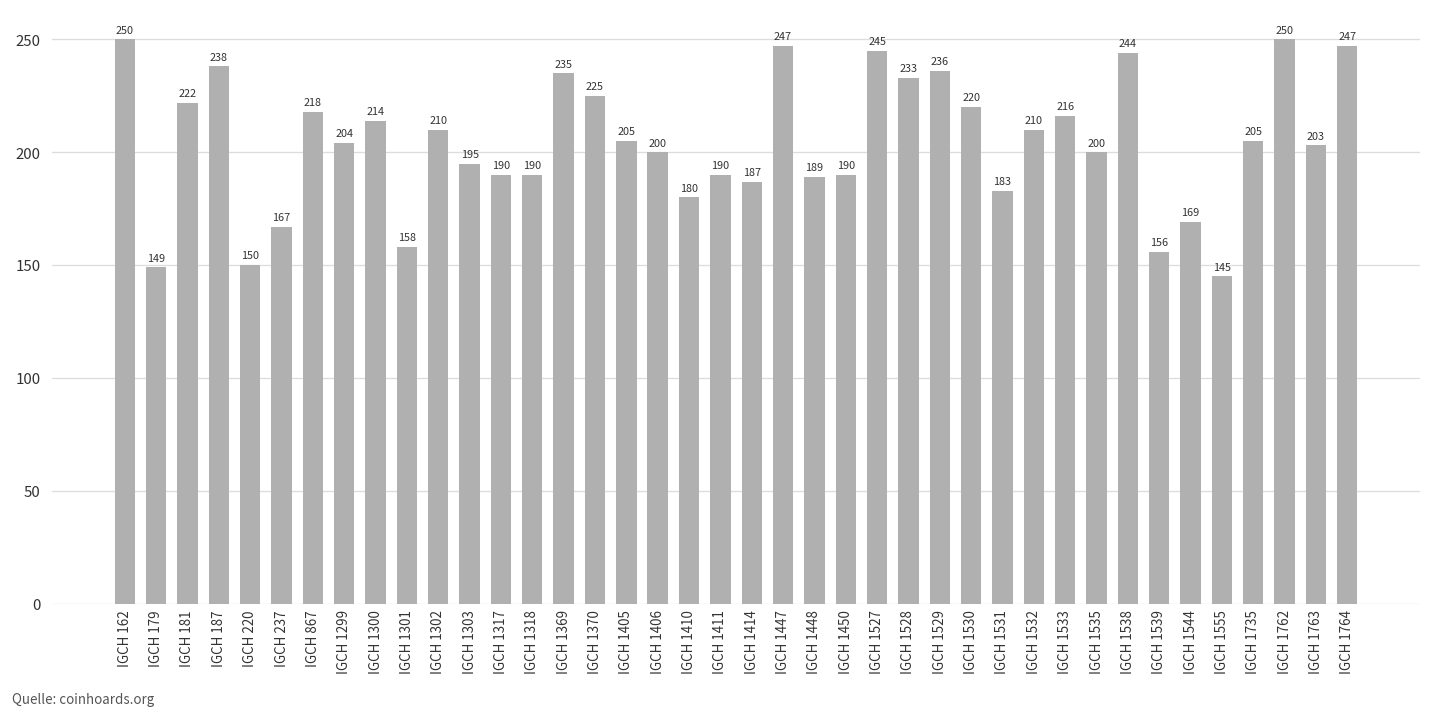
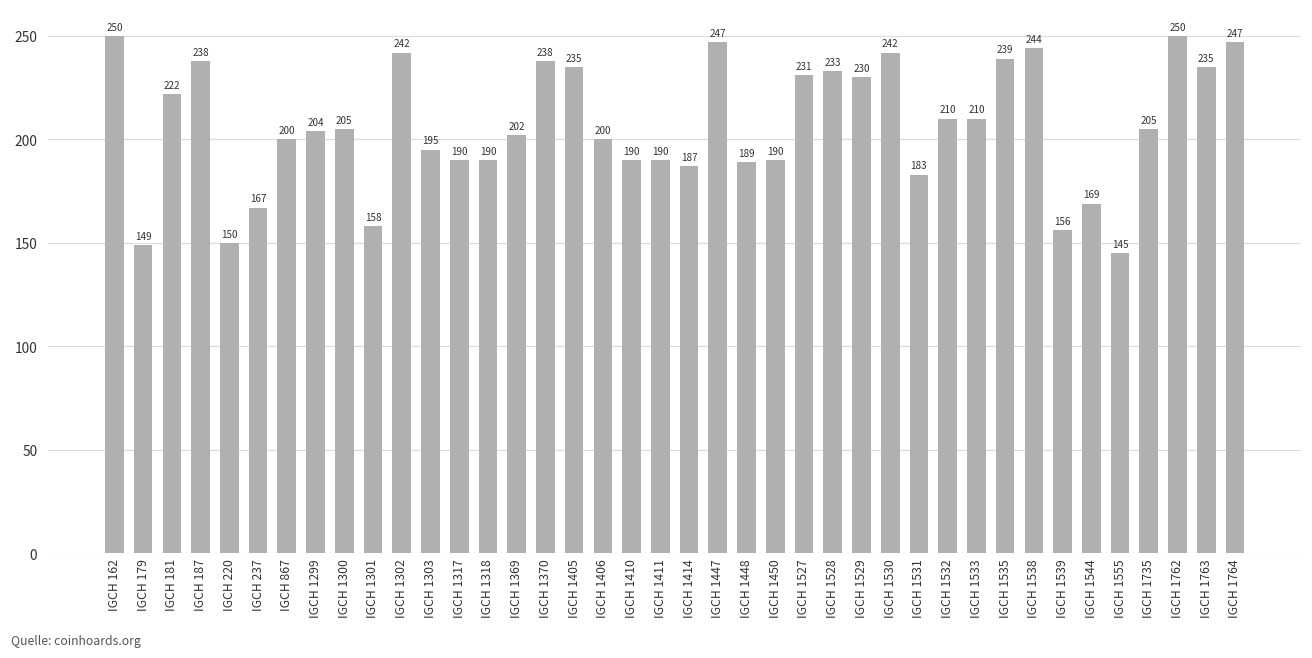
  {
    "IGCH 162": 250,
    "IGCH 179": 149,
    "IGCH 181": 222,
    "IGCH 187": 238,
    "IGCH 220": 150,
    "IGCH 237": 167,
-   "IGCH 867": 218,
+   "IGCH 867": 200,
    "IGCH 1299": 204,
-   "IGCH 1300": 214,
+   "IGCH 1300": 205,
    "IGCH 1301": 158,
-   "IGCH 1302": 210,
+   "IGCH 1302": 242,
    "IGCH 1303": 195,
    "IGCH 1317": 190,
    "IGCH 1318": 190,
-   "IGCH 1369": 235,
-   "IGCH 1370": 225,
-   "IGCH 1405": 205,
+   "IGCH 1369": 202,
+   "IGCH 1370": 238,
+   "IGCH 1405": 235,
    "IGCH 1406": 200,
-   "IGCH 1410": 180,
+   "IGCH 1410": 190,
    "IGCH 1411": 190,
    "IGCH 1414": 187,
    "IGCH 1447": 247,
    "IGCH 1448": 189,
    "IGCH 1450": 190,
-   "IGCH 1527": 245,
+   "IGCH 1527": 231,
    "IGCH 1528": 233,
-   "IGCH 1529": 236,
-   "IGCH 1530": 220,
+   "IGCH 1529": 230,
+   "IGCH 1530": 242,
    "IGCH 1531": 183,
    "IGCH 1532": 210,
-   "IGCH 1533": 216,
-   "IGCH 1535": 200,
+   "IGCH 1533": 210,
+   "IGCH 1535": 239,
    "IGCH 1538": 244,
    "IGCH 1539": 156,
    "IGCH 1544": 169,
    "IGCH 1555": 145,
    "IGCH 1735": 205,
    "IGCH 1762": 250,
-   "IGCH 1763": 203,
+   "IGCH 1763": 235,
    "IGCH 1764": 247
  }
